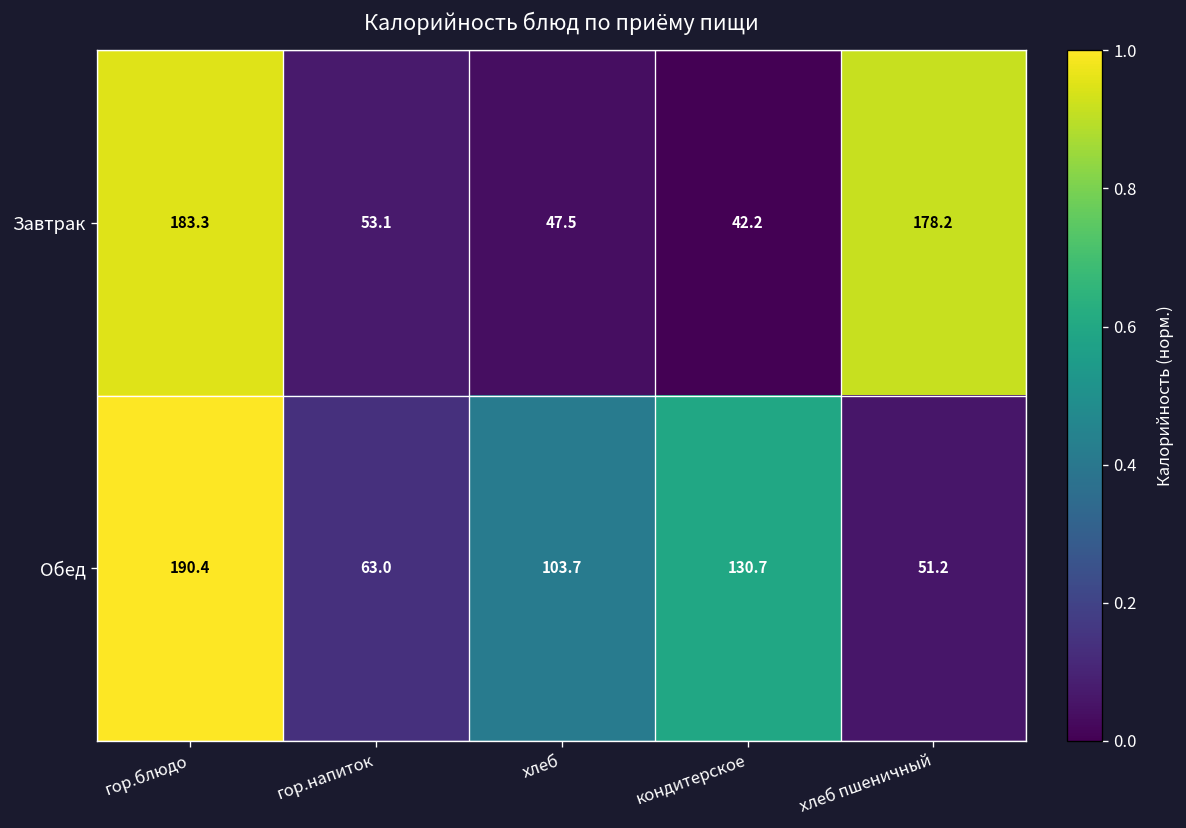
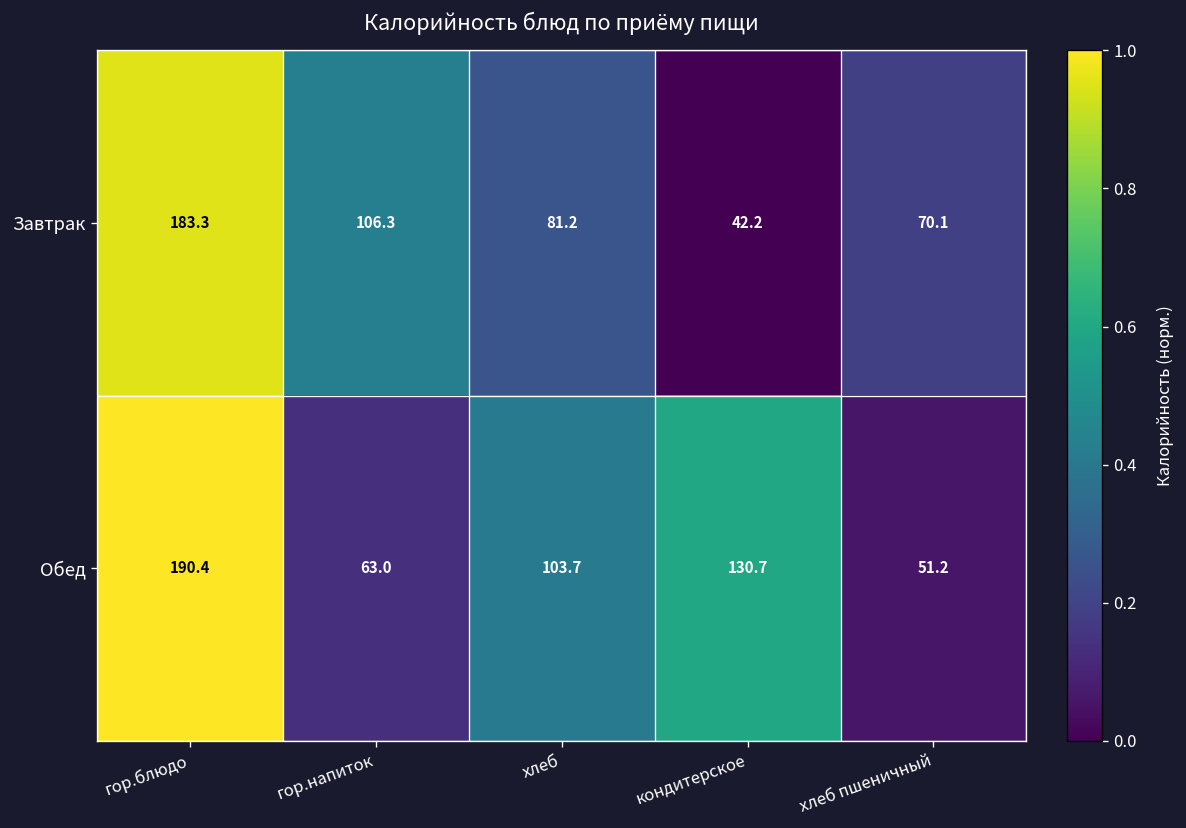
  {
    "Завтрак": {
      "гор.блюдо": 183.3,
-     "гор.напиток": 53.1,
-     "хлеб": 47.5,
+     "гор.напиток": 106.3,
+     "хлеб": 81.2,
      "кондитерское": 42.2,
-     "хлеб пшеничный": 178.2
+     "хлеб пшеничный": 70.1
    },
    "Обед": {
      "гор.блюдо": 190.4,
      "гор.напиток": 63.0,
      "хлеб": 103.7,
      "кондитерское": 130.7,
      "хлеб пшеничный": 51.2
    }
  }
